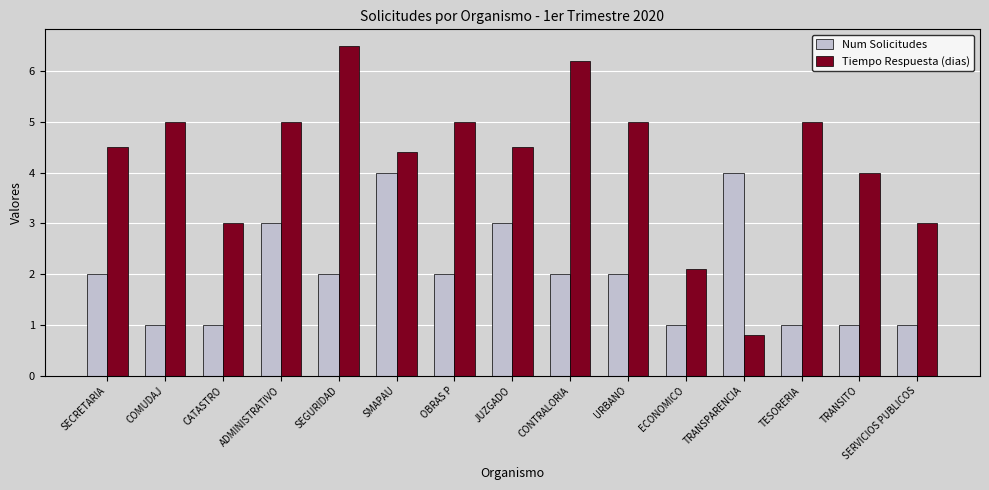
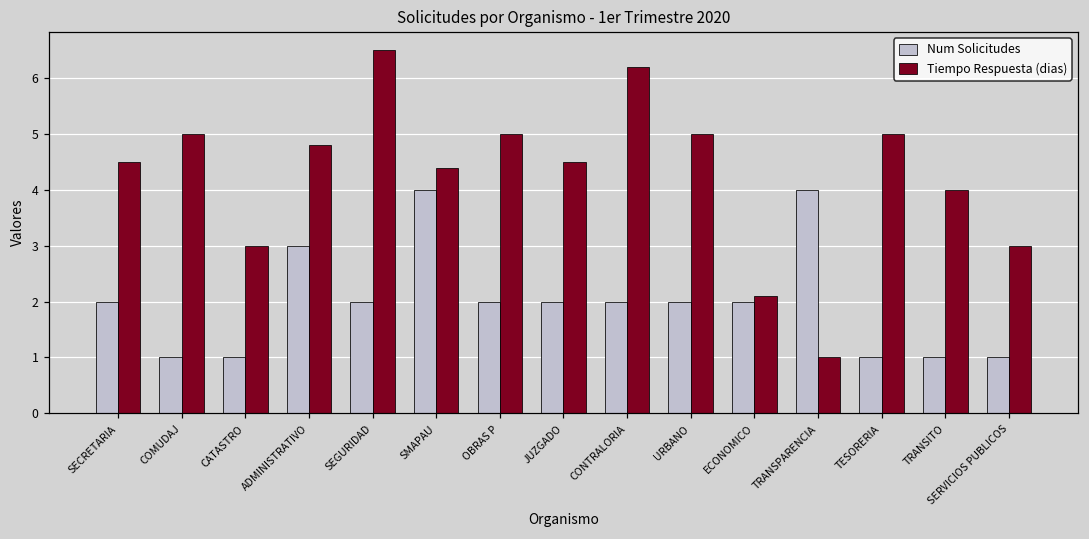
  {
    "Num Solicitudes": {
      "SECRETARIA": 2,
      "COMUDAJ": 1,
      "CATASTRO": 1,
      "ADMINISTRATIVO": 3,
      "SEGURIDAD": 2,
      "SMAPAU": 4,
      "OBRAS P": 2,
-     "JUZGADO": 3,
+     "JUZGADO": 2,
      "CONTRALORIA": 2,
      "URBANO": 2,
-     "ECONOMICO": 1,
+     "ECONOMICO": 2,
      "TRANSPARENCIA": 4,
      "TESORERIA": 1,
      "TRANSITO": 1,
      "SERVICIOS PUBLICOS": 1
    },
    "Tiempo Respuesta (dias)": {
      "SECRETARIA": 4.5,
      "COMUDAJ": 5.0,
      "CATASTRO": 3.0,
-     "ADMINISTRATIVO": 5.0,
+     "ADMINISTRATIVO": 4.8,
      "SEGURIDAD": 6.5,
      "SMAPAU": 4.4,
      "OBRAS P": 5.0,
      "JUZGADO": 4.5,
      "CONTRALORIA": 6.2,
      "URBANO": 5.0,
      "ECONOMICO": 2.1,
-     "TRANSPARENCIA": 0.8,
+     "TRANSPARENCIA": 1.0,
      "TESORERIA": 5.0,
      "TRANSITO": 4.0,
      "SERVICIOS PUBLICOS": 3.0
    }
  }
